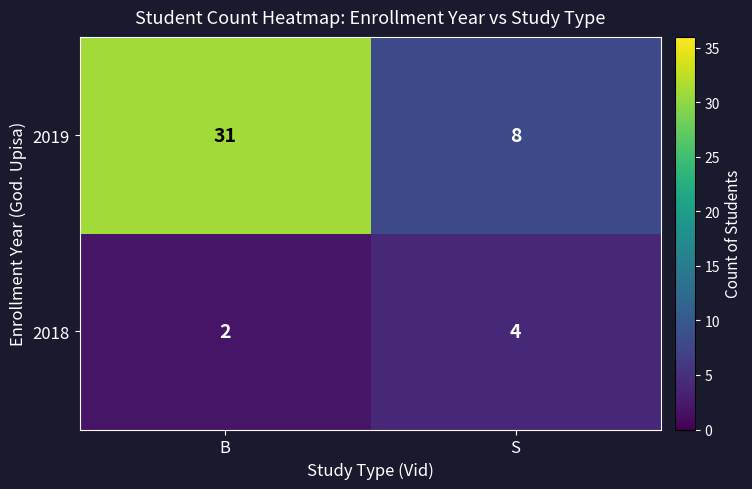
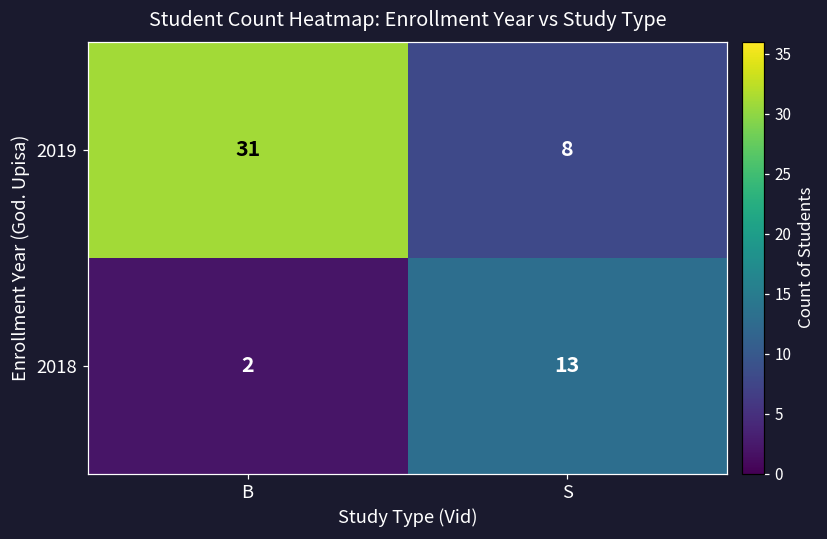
  {
    "2019": {
      "B": 31,
      "S": 8
    },
    "2018": {
      "B": 2,
-     "S": 4
+     "S": 13
    }
  }
